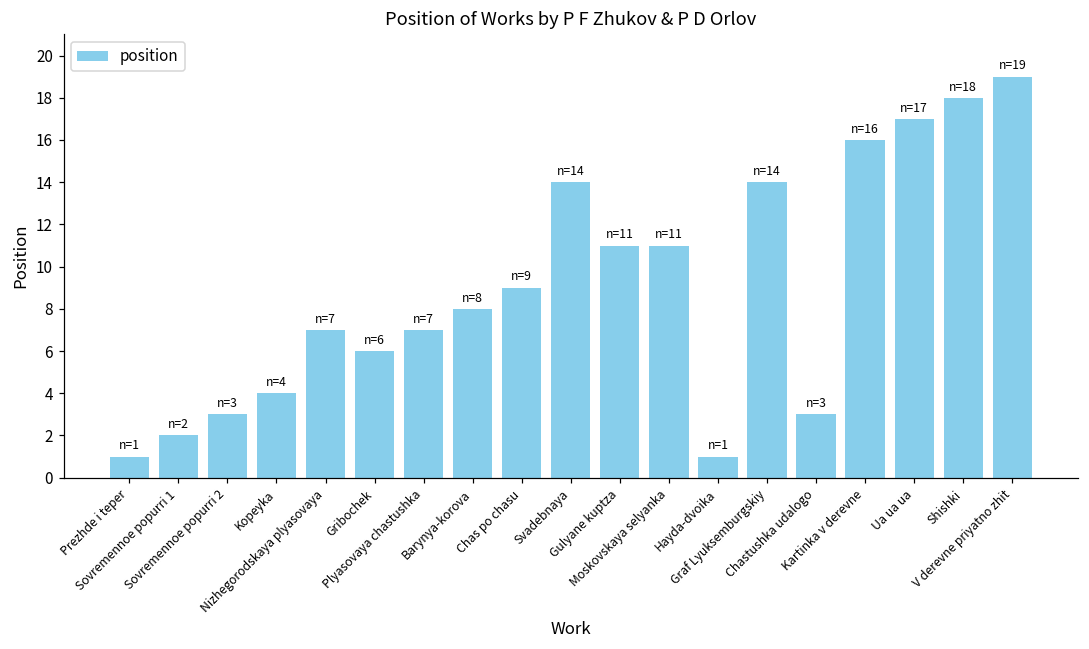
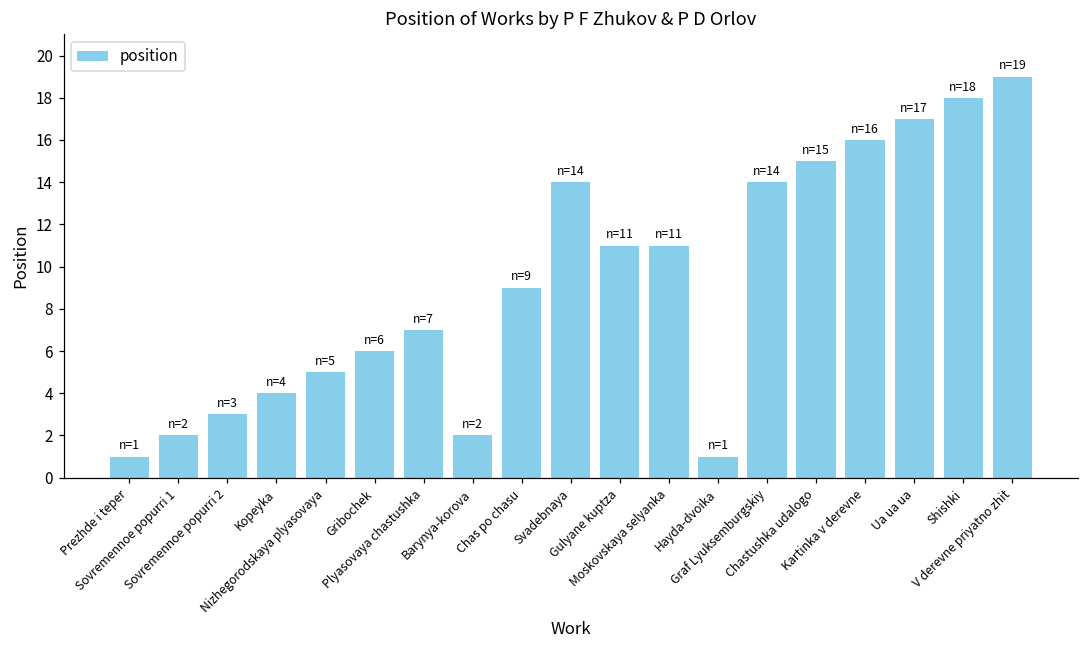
  {
    "Prezhde i teper": 1,
    "Sovremennoe popurri 1": 2,
    "Sovremennoe popurri 2": 3,
    "Kopeyka": 4,
-   "Nizhegorodskaya plyasovaya": 7,
+   "Nizhegorodskaya plyasovaya": 5,
    "Gribochek": 6,
    "Plyasovaya chastushka": 7,
-   "Barynya-korova": 8,
+   "Barynya-korova": 2,
    "Chas po chasu": 9,
    "Svadebnaya": 14,
    "Gulyane kuptza": 11,
    "Moskovskaya selyanka": 11,
    "Hayda-dvoika": 1,
    "Graf Lyuksemburgskiy": 14,
-   "Chastushka udalogo": 3,
+   "Chastushka udalogo": 15,
    "Kartinka v derevne": 16,
    "Ua ua ua": 17,
    "Shishki": 18,
    "V derevne priyatno zhit": 19
  }
